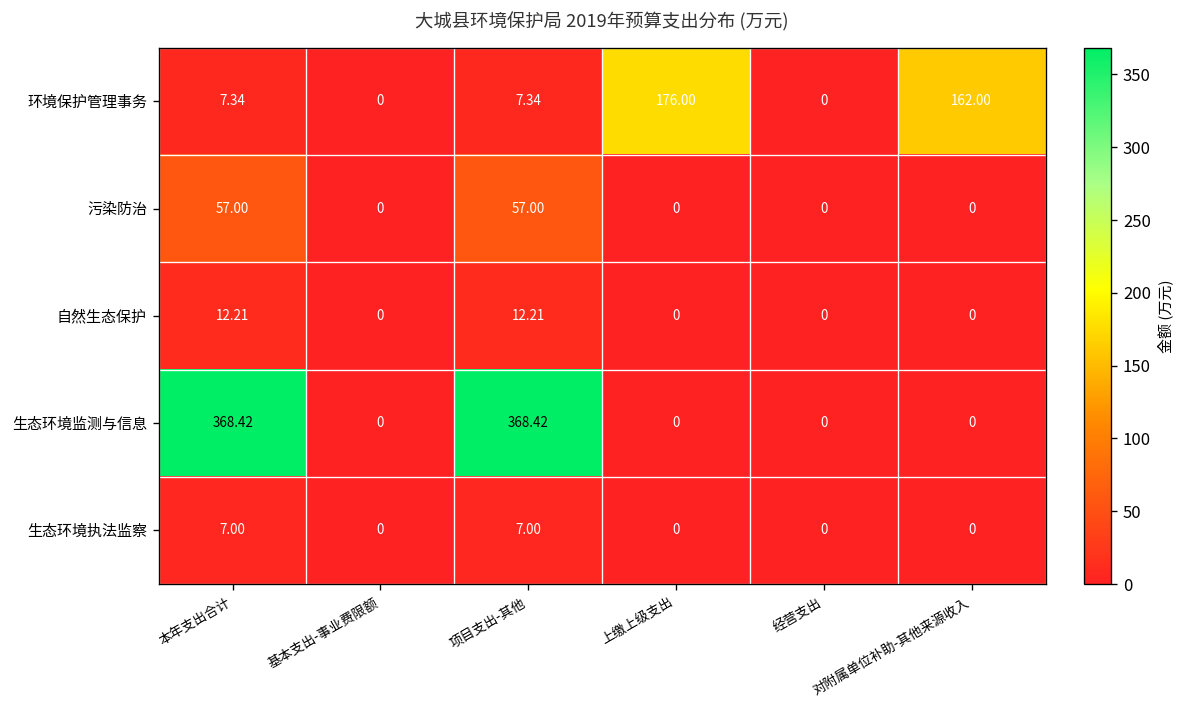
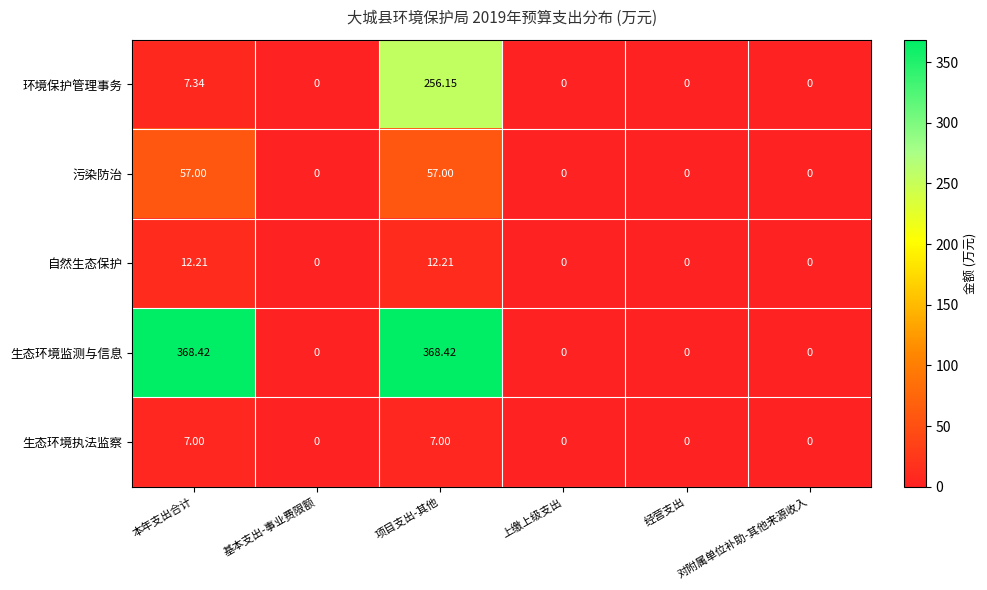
  {
    "环境保护管理事务": {
      "本年支出合计": 7.34,
      "基本支出-事业费限额": 0,
-     "项目支出-其他": 7.34,
-     "上缴上级支出": 176.00,
+     "项目支出-其他": 256.15,
+     "上缴上级支出": 0,
      "经营支出": 0,
-     "对附属单位补助-其他来源收入": 162.00
+     "对附属单位补助-其他来源收入": 0
    },
    "污染防治": {
      "本年支出合计": 57.00,
      "基本支出-事业费限额": 0,
      "项目支出-其他": 57.00,
      "上缴上级支出": 0,
      "经营支出": 0,
      "对附属单位补助-其他来源收入": 0
    },
    "自然生态保护": {
      "本年支出合计": 12.21,
      "基本支出-事业费限额": 0,
      "项目支出-其他": 12.21,
      "上缴上级支出": 0,
      "经营支出": 0,
      "对附属单位补助-其他来源收入": 0
    },
    "生态环境监测与信息": {
      "本年支出合计": 368.42,
      "基本支出-事业费限额": 0,
      "项目支出-其他": 368.42,
      "上缴上级支出": 0,
      "经营支出": 0,
      "对附属单位补助-其他来源收入": 0
    },
    "生态环境执法监察": {
      "本年支出合计": 7.00,
      "基本支出-事业费限额": 0,
      "项目支出-其他": 7.00,
      "上缴上级支出": 0,
      "经营支出": 0,
      "对附属单位补助-其他来源收入": 0
    }
  }
